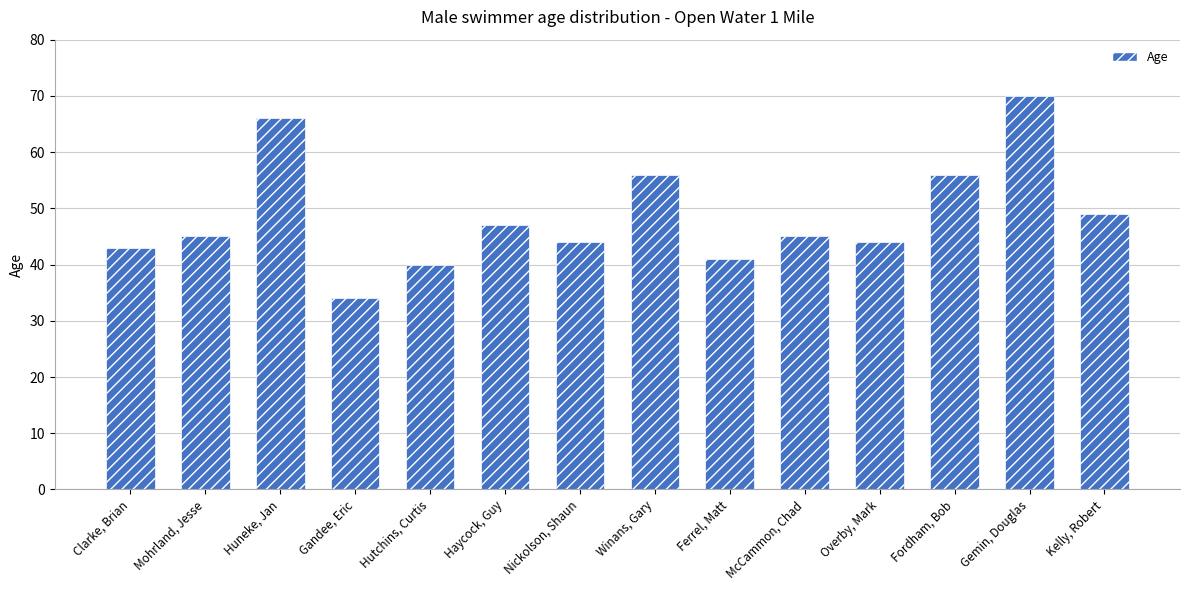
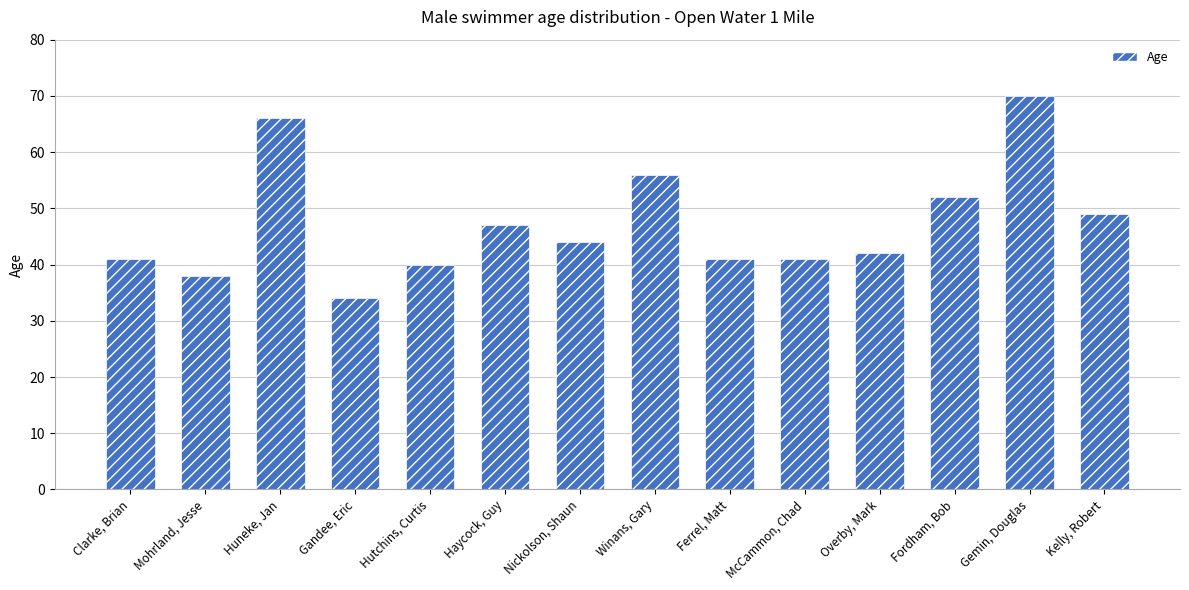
  {
-   "Clarke, Brian": 43,
-   "Mohrland, Jesse": 45,
+   "Clarke, Brian": 41,
+   "Mohrland, Jesse": 38,
    "Huneke, Jan": 66,
    "Gandee, Eric": 34,
    "Hutchins, Curtis": 40,
    "Haycock, Guy": 47,
    "Nickolson, Shaun": 44,
    "Winans, Gary": 56,
    "Ferrel, Matt": 41,
-   "McCammon, Chad": 45,
-   "Overby, Mark": 44,
-   "Fordham, Bob": 56,
+   "McCammon, Chad": 41,
+   "Overby, Mark": 42,
+   "Fordham, Bob": 52,
    "Gemin, Douglas": 70,
    "Kelly, Robert": 49
  }
